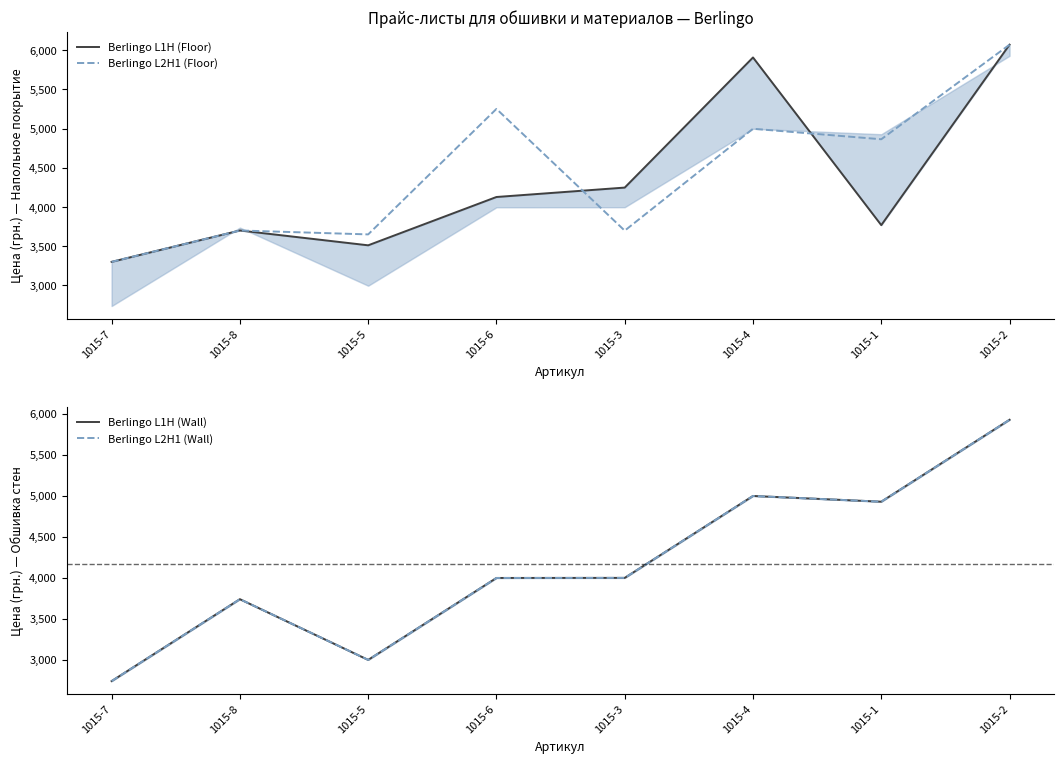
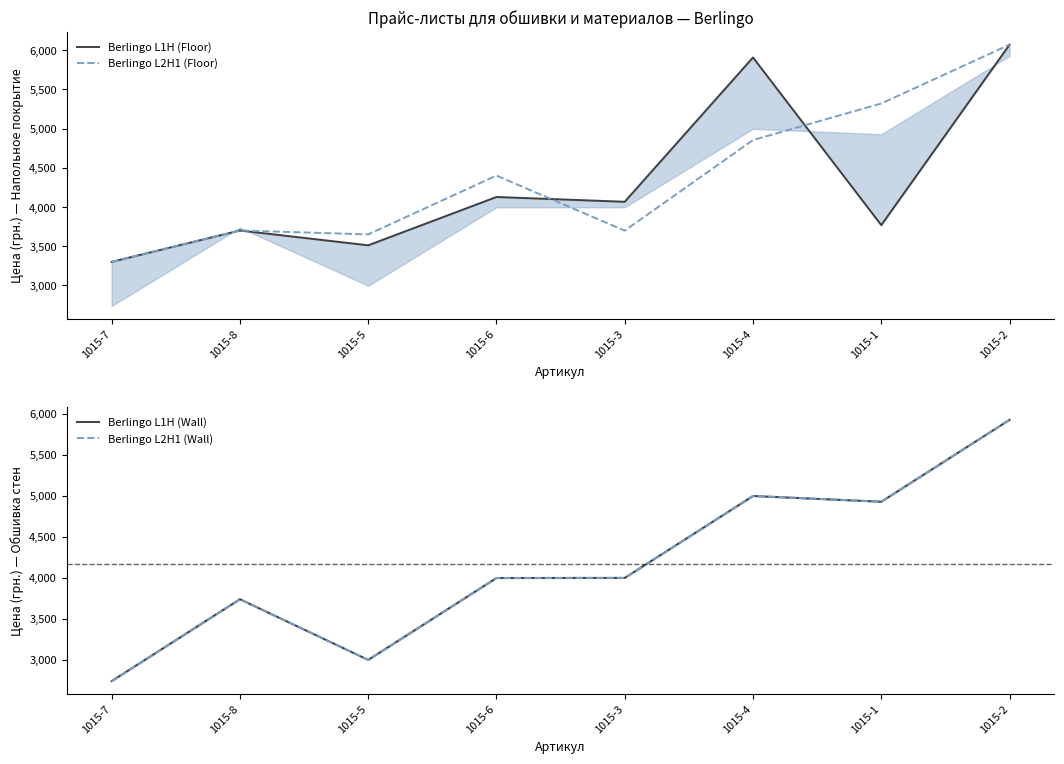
  {
    "Прайс-листы для обшивки и материалов — Berlingo": {
      "Berlingo L1H (Floor)": {
-       "1015-3": "4,200",
+       "1015-3": "4,100",
        "1015-1": "3,800"
      },
      "Berlingo L2H1 (Floor)": {
        "1015-5": "3,700",
-       "1015-6": "5,300",
+       "1015-6": "4,400",
        "1015-3": "3,700",
-       "1015-4": "5,000",
-       "1015-1": "4,900"
+       "1015-4": "4,900",
+       "1015-1": "5,300"
      }
    }
  }
